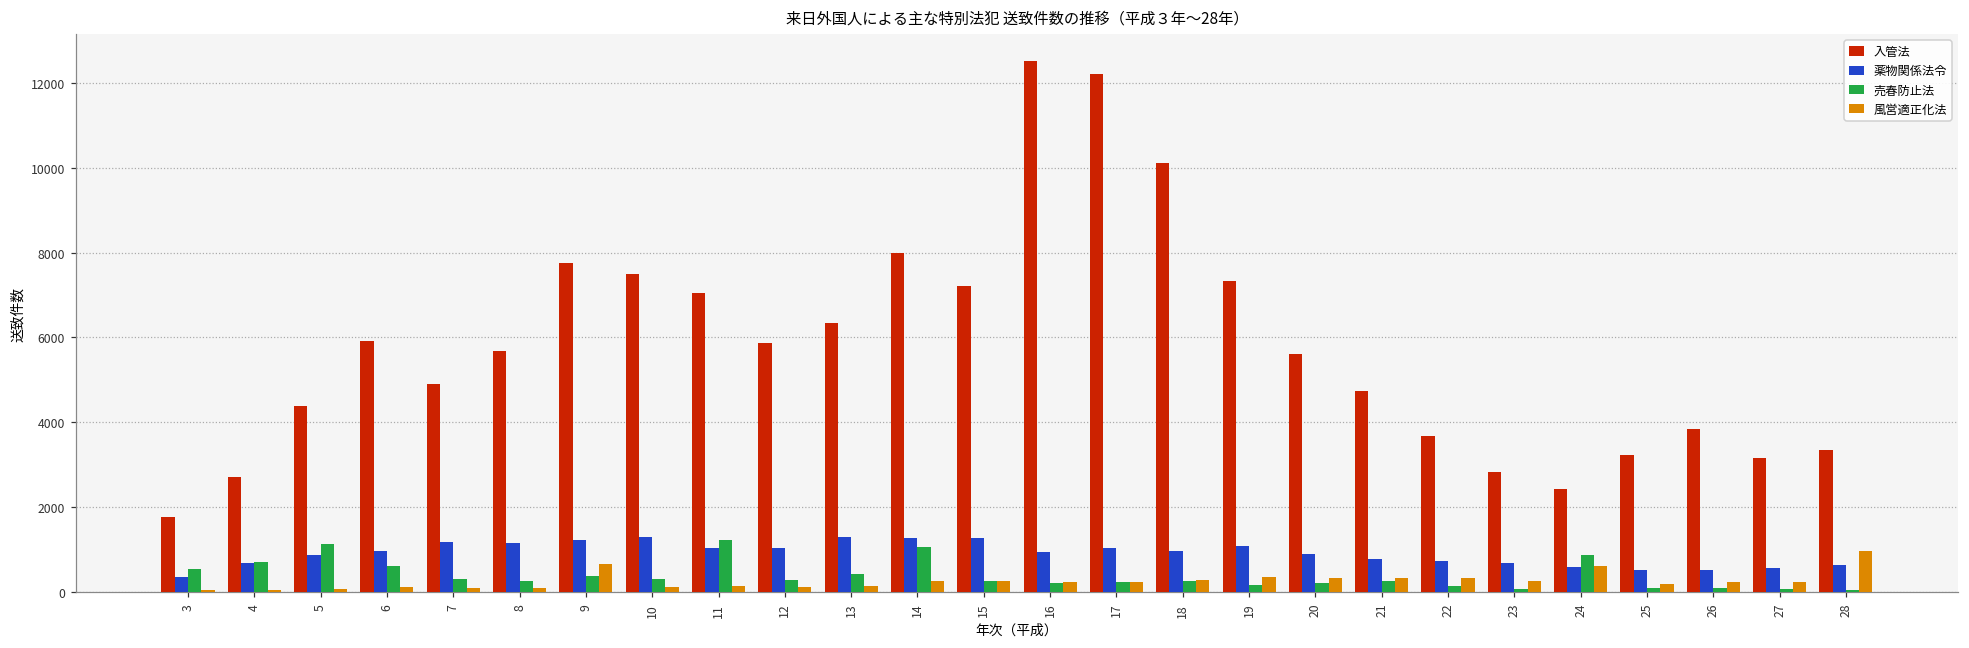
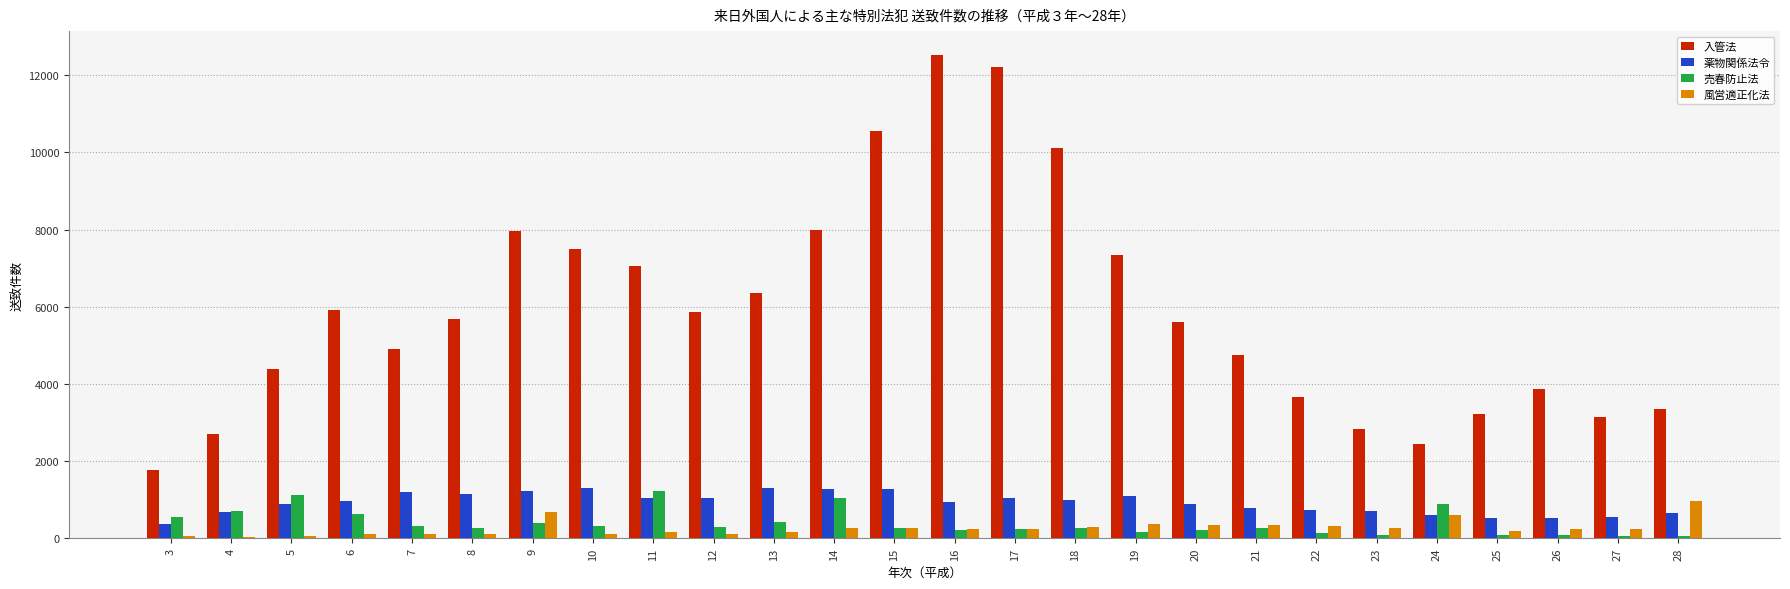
  {
    "入管法": {
      "3": 1800,
      "4": 2700,
      "5": 4400,
      "6": 5900,
      "7": 4900,
      "8": 5700,
-     "9": 7700,
+     "9": 8000,
      "10": 7500,
      "11": 7100,
      "12": 5900,
      "13": 6300,
      "14": 8000,
-     "15": 7200,
+     "15": 10600,
      "16": 12500,
      "17": 12200,
      "18": 10100,
      "19": 7300,
      "20": 5600,
      "21": 4700,
      "22": 3700,
      "23": 2800,
      "24": 2400,
      "25": 3200,
      "26": 3900,
      "27": 3200,
      "28": 3300
    },
    "薬物関係法令": {
      "3": 400,
      "4": 700,
      "5": 900,
      "6": 1000,
      "7": 1200,
      "8": 1200,
      "9": 1200,
      "10": 1300,
      "11": 1000,
      "12": 1100,
      "13": 1300,
      "14": 1300,
      "15": 1300,
      "16": 900,
      "17": 1100,
      "18": 1000,
      "19": 1100,
      "20": 900,
      "21": 800,
      "22": 700,
      "23": 700,
      "24": 600,
      "25": 500,
      "26": 500,
      "27": 600,
      "28": 600
    },
    "売春防止法": {
      "3": 600,
      "4": 700,
      "5": 1100,
      "6": 600,
      "7": 300,
      "8": 300,
      "9": 400,
      "10": 300,
      "11": 1200,
      "12": 300,
      "13": 400,
      "14": 1100,
      "15": 300,
      "16": 200,
      "17": 200,
      "18": 300,
      "19": 200,
      "20": 200,
      "21": 300,
      "22": 100,
      "23": 100,
      "24": 900,
      "25": 100,
      "26": 100
    },
    "風営適正化法": {
      "5": 100,
      "6": 100,
      "7": 100,
      "8": 100,
      "9": 700,
      "10": 100,
      "11": 200,
      "12": 100,
      "13": 200,
      "14": 300,
      "15": 300,
      "16": 200,
      "17": 200,
      "18": 300,
      "19": 400,
      "20": 300,
      "21": 300,
      "22": 300,
      "23": 300,
      "24": 600,
      "25": 200,
      "26": 200,
      "27": 200,
      "28": 1000
    }
  }
